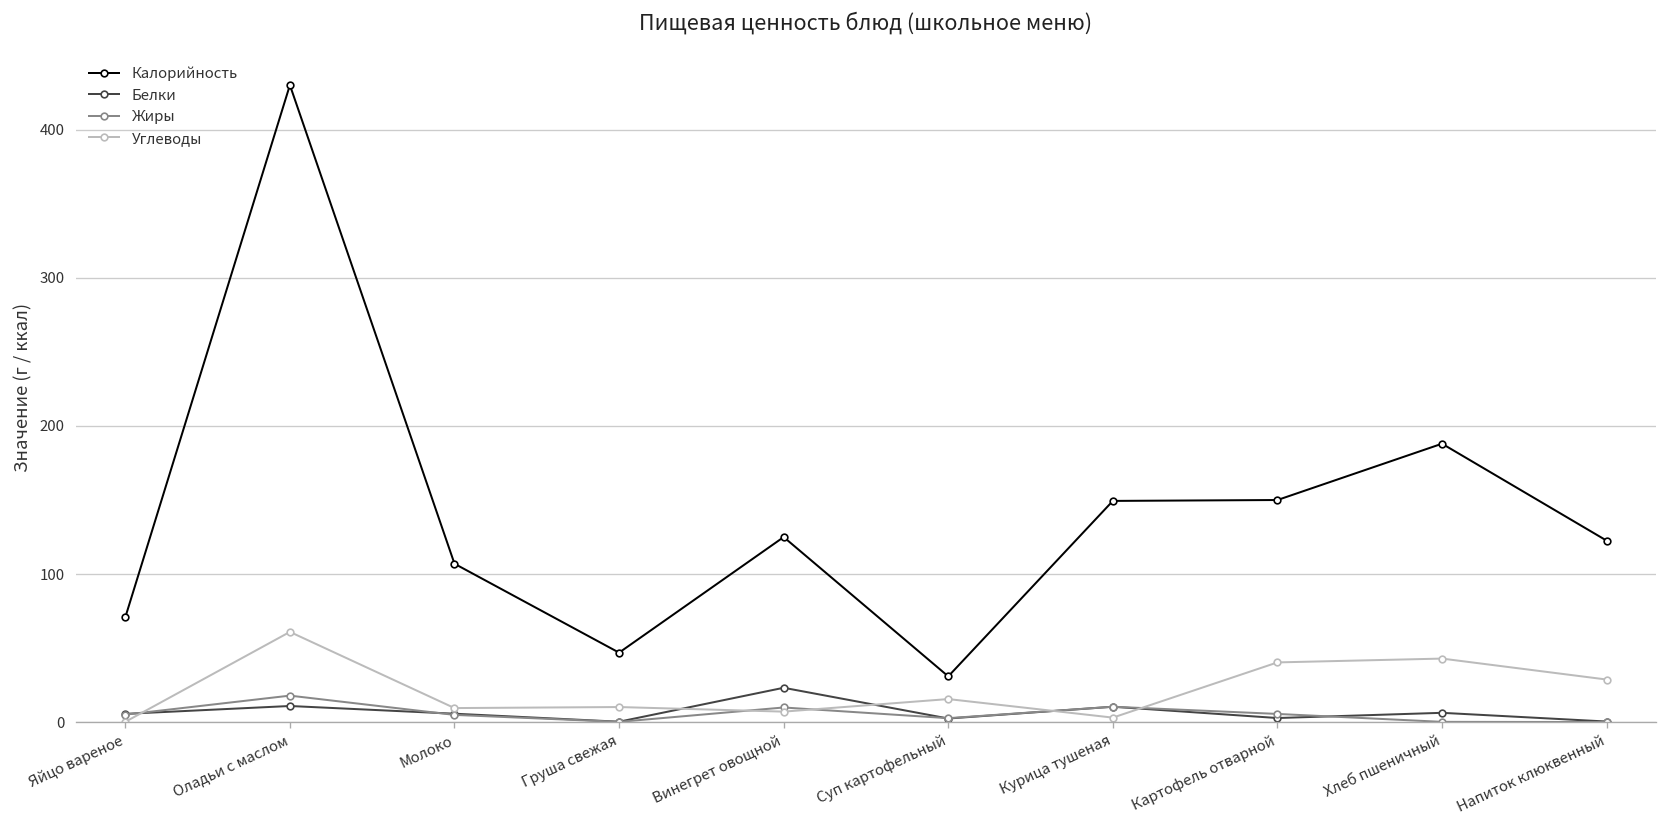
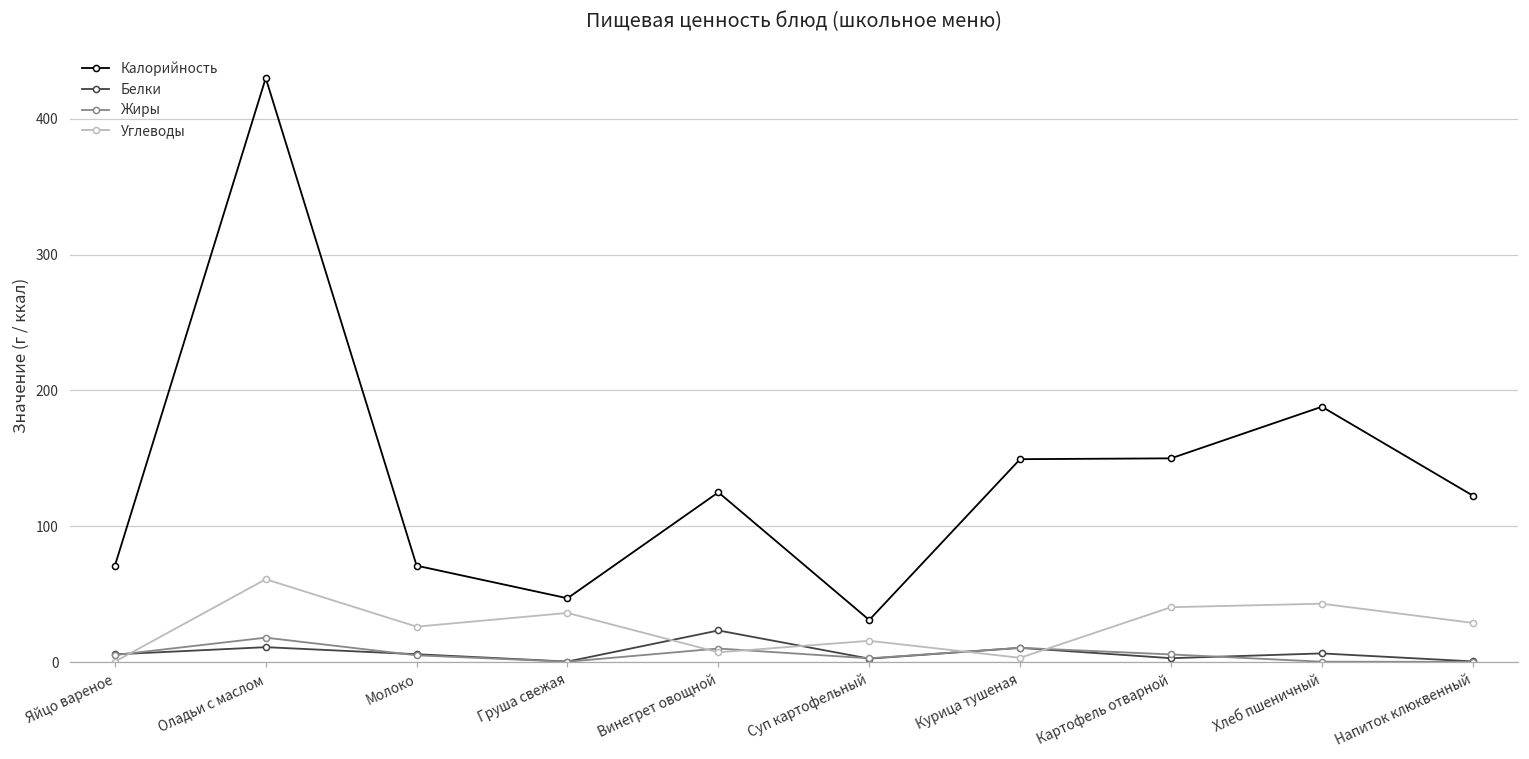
  {
    "Калорийность": {
      "Яйцо вареное": 71,
      "Оладьи с маслом": 430,
-     "Молоко": 107,
+     "Молоко": 71,
      "Груша свежая": 47,
      "Винегрет овощной": 125,
      "Суп картофельный": 31,
      "Курица тушеная": 149,
      "Картофель отварной": 150,
      "Хлеб пшеничный": 188,
      "Напиток клюквенный": 123
    },
    "Белки": {
      "Оладьи с маслом": 11,
      "Винегрет овощной": 23,
      "Картофель отварной": 3,
      "Хлеб пшеничный": 6
    },
    "Жиры": {
      "Оладьи с маслом": 18,
      "Винегрет овощной": 10,
      "Картофель отварной": 6,
      "Хлеб пшеничный": 0
    },
    "Углеводы": {
      "Яйцо вареное": 0,
      "Оладьи с маслом": 61,
-     "Молоко": 10,
-     "Груша свежая": 10,
+     "Молоко": 26,
+     "Груша свежая": 36,
      "Винегрет овощной": 7,
      "Суп картофельный": 16,
      "Курица тушеная": 3,
      "Картофель отварной": 40,
      "Хлеб пшеничный": 43,
      "Напиток клюквенный": 29
    }
  }
